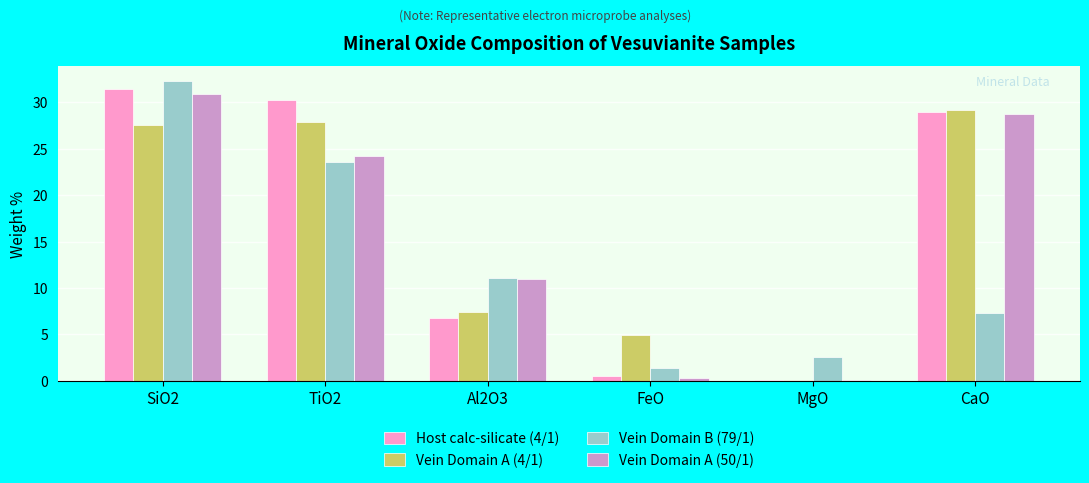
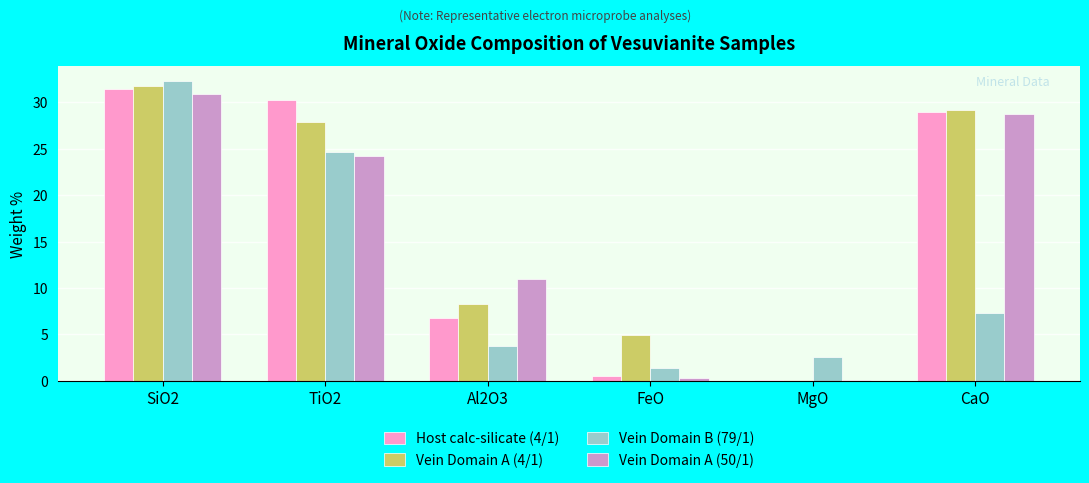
  {
    "Vein Domain A (4/1)": {
-     "SiO2": 28,
+     "SiO2": 32,
      "TiO2": 28,
-     "Al2O3": 7,
+     "Al2O3": 8,
      "FeO": 5,
      "CaO": 29
    },
    "Vein Domain B (79/1)": {
      "SiO2": 32,
-     "TiO2": 24,
-     "Al2O3": 11,
+     "TiO2": 25,
+     "Al2O3": 4,
      "FeO": 1,
      "MgO": 3,
      "CaO": 7
    }
  }
